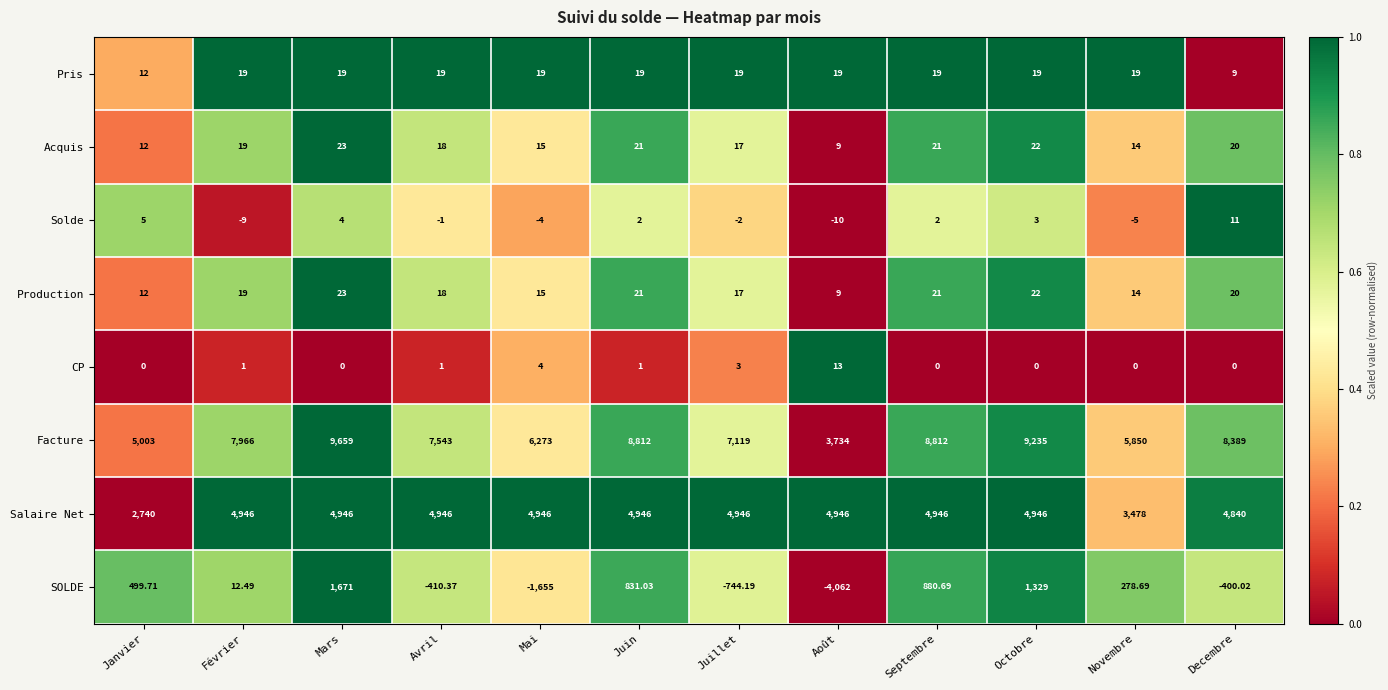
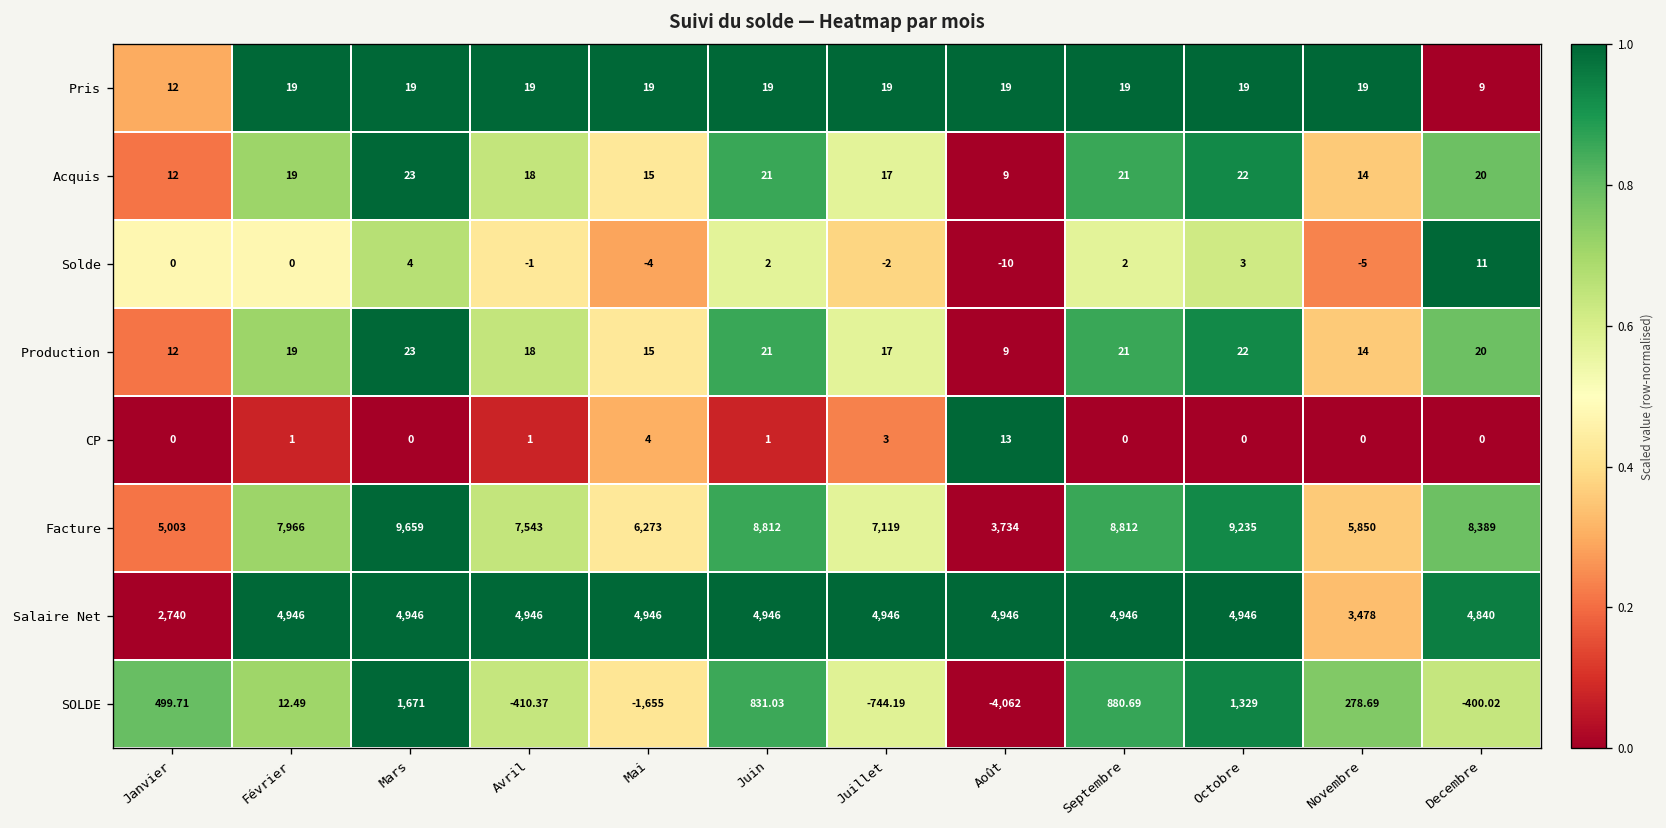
  {
    "Pris": {
      "Janvier": "12",
      "Février": "19",
      "Mars": "19",
      "Avril": "19",
      "Mai": "19",
      "Juin": "19",
      "Juillet": "19",
      "Août": "19",
      "Septembre": "19",
      "Octobre": "19",
      "Novembre": "19",
      "Decembre": "9"
    },
    "Acquis": {
      "Janvier": "12",
      "Février": "19",
      "Mars": "23",
      "Avril": "18",
      "Mai": "15",
      "Juin": "21",
      "Juillet": "17",
      "Août": "9",
      "Septembre": "21",
      "Octobre": "22",
      "Novembre": "14",
      "Decembre": "20"
    },
    "Solde": {
-     "Janvier": "5",
-     "Février": "-9",
+     "Janvier": "0",
+     "Février": "0",
      "Mars": "4",
      "Avril": "-1",
      "Mai": "-4",
      "Juin": "2",
      "Juillet": "-2",
      "Août": "-10",
      "Septembre": "2",
      "Octobre": "3",
      "Novembre": "-5",
      "Decembre": "11"
    },
    "Production": {
      "Janvier": "12",
      "Février": "19",
      "Mars": "23",
      "Avril": "18",
      "Mai": "15",
      "Juin": "21",
      "Juillet": "17",
      "Août": "9",
      "Septembre": "21",
      "Octobre": "22",
      "Novembre": "14",
      "Decembre": "20"
    },
    "CP": {
      "Janvier": "0",
      "Février": "1",
      "Mars": "0",
      "Avril": "1",
      "Mai": "4",
      "Juin": "1",
      "Juillet": "3",
      "Août": "13",
      "Septembre": "0",
      "Octobre": "0",
      "Novembre": "0",
      "Decembre": "0"
    },
    "Facture": {
      "Janvier": "5,003",
      "Février": "7,966",
      "Mars": "9,659",
      "Avril": "7,543",
      "Mai": "6,273",
      "Juin": "8,812",
      "Juillet": "7,119",
      "Août": "3,734",
      "Septembre": "8,812",
      "Octobre": "9,235",
      "Novembre": "5,850",
      "Decembre": "8,389"
    },
    "Salaire Net": {
      "Janvier": "2,740",
      "Février": "4,946",
      "Mars": "4,946",
      "Avril": "4,946",
      "Mai": "4,946",
      "Juin": "4,946",
      "Juillet": "4,946",
      "Août": "4,946",
      "Septembre": "4,946",
      "Octobre": "4,946",
      "Novembre": "3,478",
      "Decembre": "4,840"
    },
    "SOLDE": {
      "Janvier": "499.71",
      "Février": "12.49",
      "Mars": "1,671",
      "Avril": "-410.37",
      "Mai": "-1,655",
      "Juin": "831.03",
      "Juillet": "-744.19",
      "Août": "-4,062",
      "Septembre": "880.69",
      "Octobre": "1,329",
      "Novembre": "278.69",
      "Decembre": "-400.02"
    }
  }
